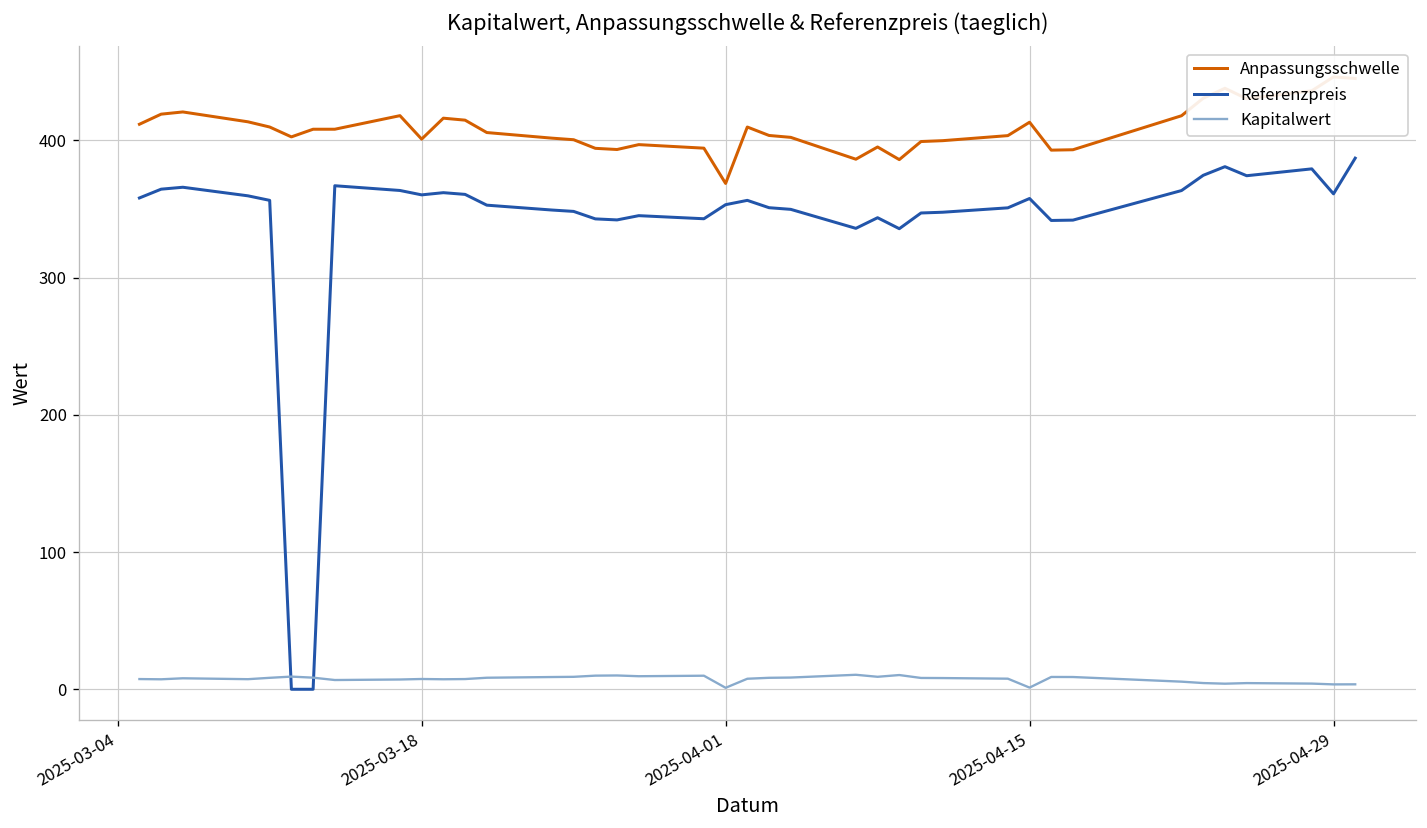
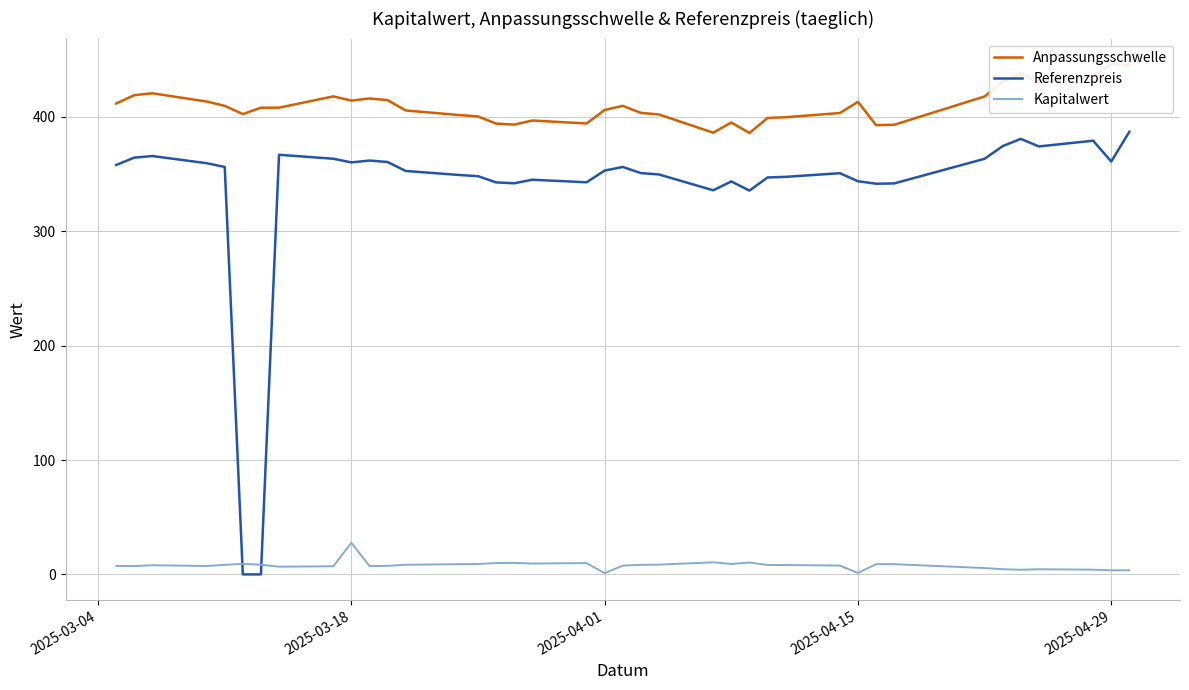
  {
    "Anpassungsschwelle": {
-     "2025-03-18": 401,
-     "2025-04-01": 369,
+     "2025-03-18": 414,
+     "2025-04-01": 406,
      "2025-04-15": 413
    },
    "Referenzpreis": {
      "2025-03-18": 360,
      "2025-04-01": 353,
-     "2025-04-15": 358,
+     "2025-04-15": 344,
      "2025-04-29": 361
    },
    "Kapitalwert": {
-     "2025-03-18": 7,
+     "2025-03-18": 28,
      "2025-04-01": 1,
      "2025-04-15": 1,
      "2025-04-29": 4
    }
  }
